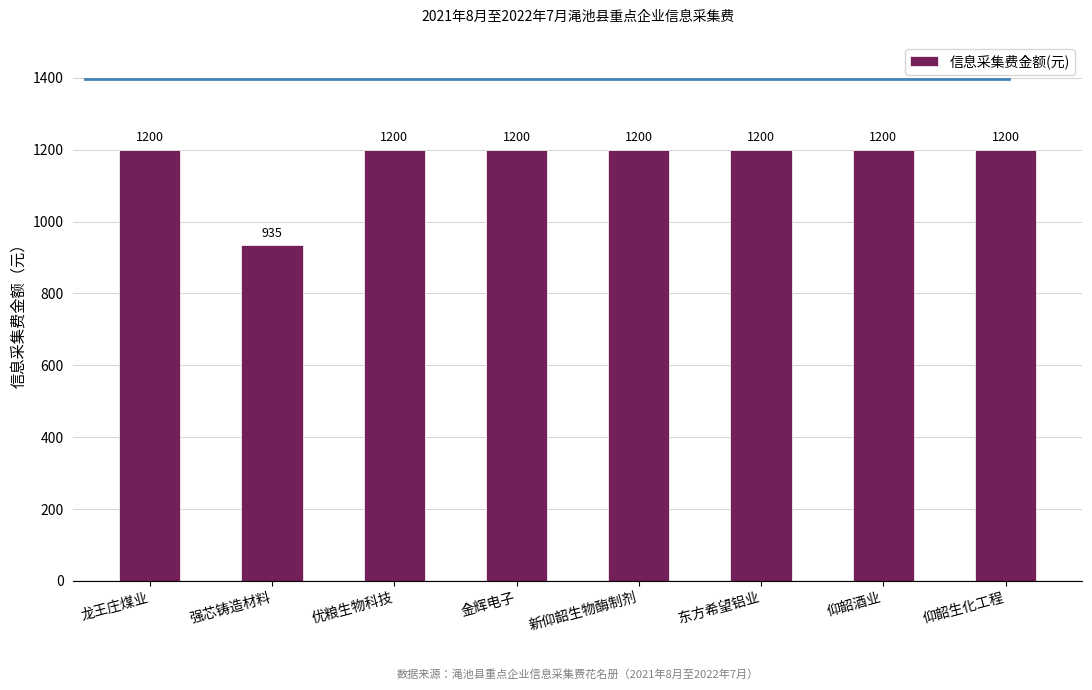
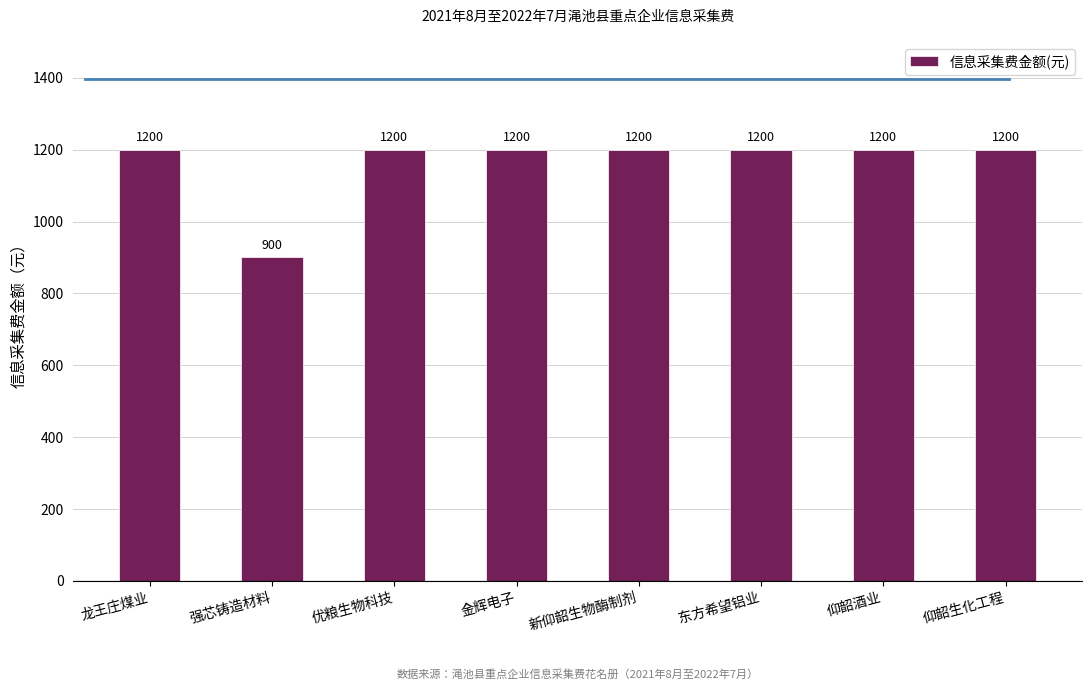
  {
    "龙王庄煤业": 1200,
-   "强芯铸造材料": 935,
+   "强芯铸造材料": 900,
    "优粮生物科技": 1200,
    "金辉电子": 1200,
    "新仰韶生物酶制剂": 1200,
    "东方希望铝业": 1200,
    "仰韶酒业": 1200,
    "仰韶生化工程": 1200
  }
